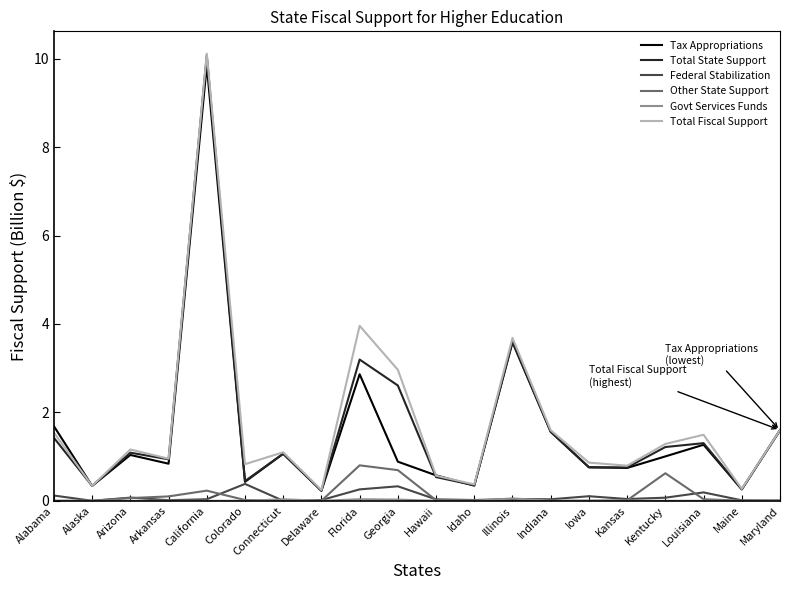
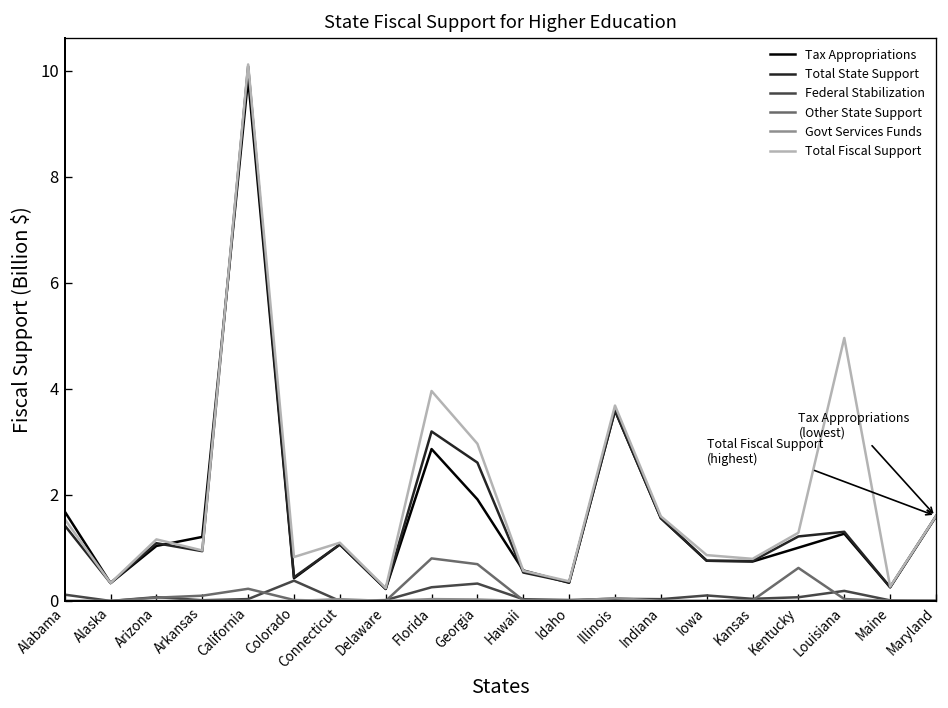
  {
    "Tax Appropriations": {
      "Alabama": 1.7,
-     "Arkansas": 0.8,
+     "Arkansas": 1.2,
      "California": 9.9,
      "Florida": 2.9,
-     "Georgia": 0.9,
+     "Georgia": 1.9,
      "Kentucky": 1.0
    },
    "Total State Support": {
      "Alabama": 1.4,
      "Florida": 3.2,
      "Georgia": 2.6,
      "Kentucky": 1.2
    },
    "Federal Stabilization": {
      "Alabama": 0.1,
      "Florida": 0.3,
      "Georgia": 0.3,
      "Iowa": 0.1,
      "Kentucky": 0.1,
      "Louisiana": 0.2
    },
    "Other State Support": {
      "Arkansas": 0.1,
      "California": 0.2,
      "Florida": 0.8,
      "Georgia": 0.7,
      "Kentucky": 0.6
    },
    "Govt Services Funds": {
      "Arizona": 0.0,
      "Florida": 0.0,
      "Georgia": 0.0,
      "Kentucky": 0.0
    },
    "Total Fiscal Support": {
      "Alabama": 1.5,
      "Arizona": 1.2,
      "Colorado": 0.8,
      "Florida": 4.0,
      "Georgia": 3.0,
      "Illinois": 3.7,
      "Iowa": 0.9,
      "Kentucky": 1.3,
-     "Louisiana": 1.5
+     "Louisiana": 5.0
    }
  }
